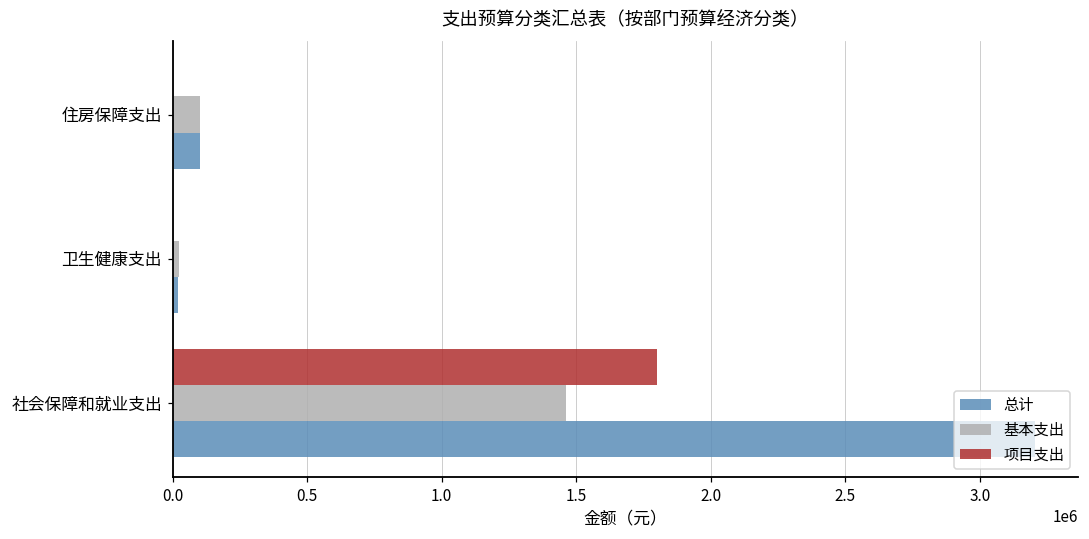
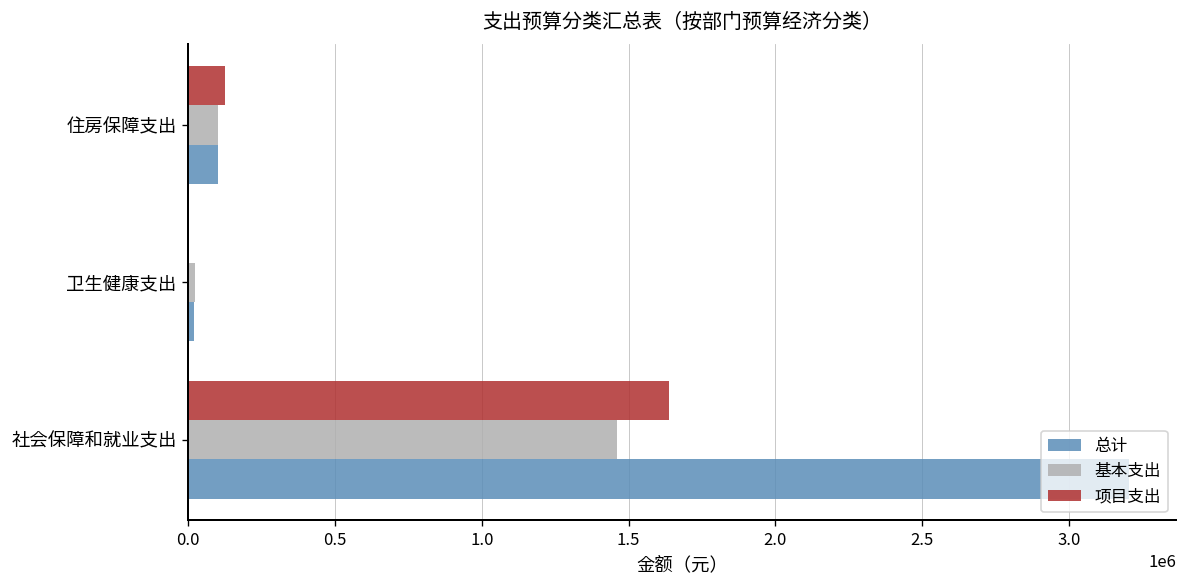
  {
    "总计": {
      "住房保障支出": 100000,
      "卫生健康支出": 20000
    },
    "基本支出": {
      "住房保障支出": 100000,
      "卫生健康支出": 20000,
      "社会保障和就业支出": 1460000
    },
    "项目支出": {
-     "住房保障支出": 0,
+     "住房保障支出": 130000,
      "卫生健康支出": 0,
-     "社会保障和就业支出": 1800000
+     "社会保障和就业支出": 1640000
    }
  }
